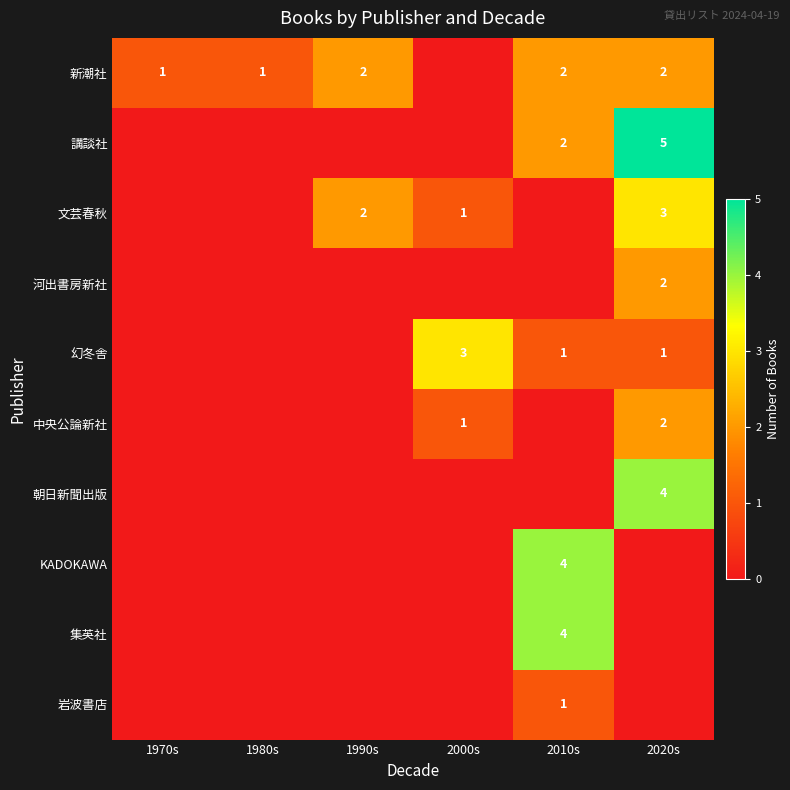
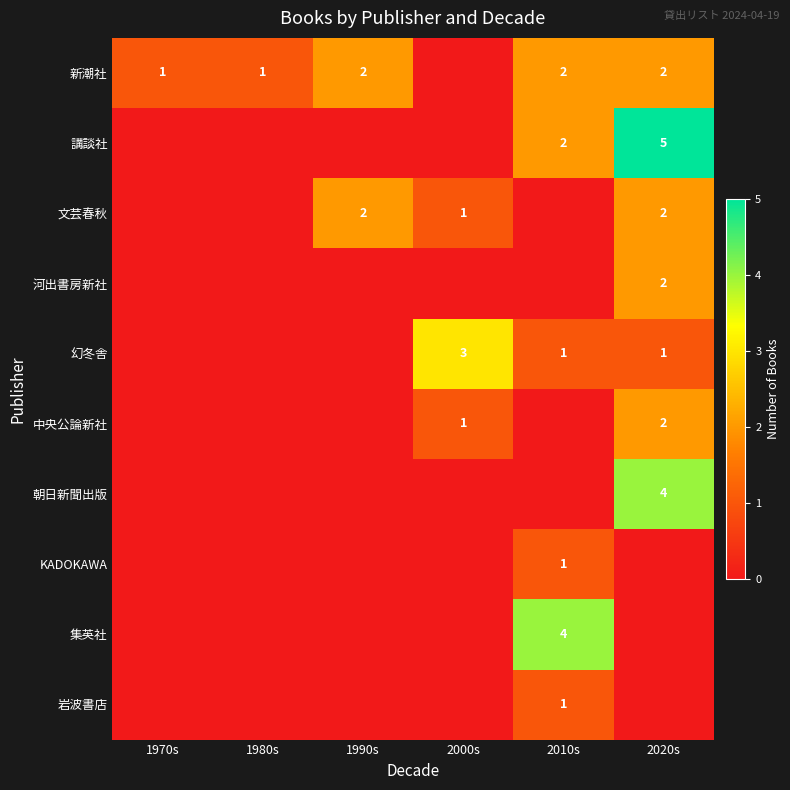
  {
    "新潮社": {
      "1970s": 1,
      "1980s": 1,
      "1990s": 2,
      "2010s": 2,
      "2020s": 2
    },
    "講談社": {
      "2010s": 2,
      "2020s": 5
    },
    "文芸春秋": {
      "1990s": 2,
      "2000s": 1,
-     "2020s": 3
+     "2020s": 2
    },
    "河出書房新社": {
      "2020s": 2
    },
    "幻冬舎": {
      "2000s": 3,
      "2010s": 1,
      "2020s": 1
    },
    "中央公論新社": {
      "2000s": 1,
      "2020s": 2
    },
    "朝日新聞出版": {
      "2020s": 4
    },
    "KADOKAWA": {
-     "2010s": 4
+     "2010s": 1
    },
    "集英社": {
      "2010s": 4
    },
    "岩波書店": {
      "2010s": 1
    }
  }
